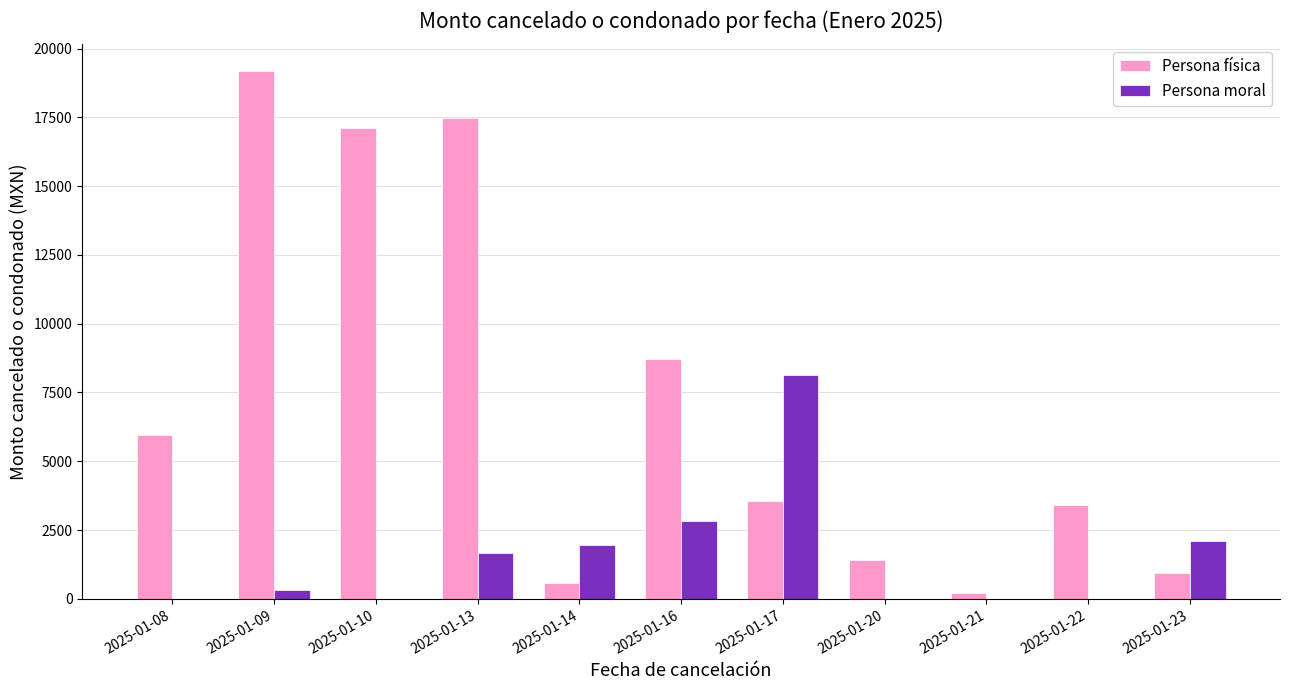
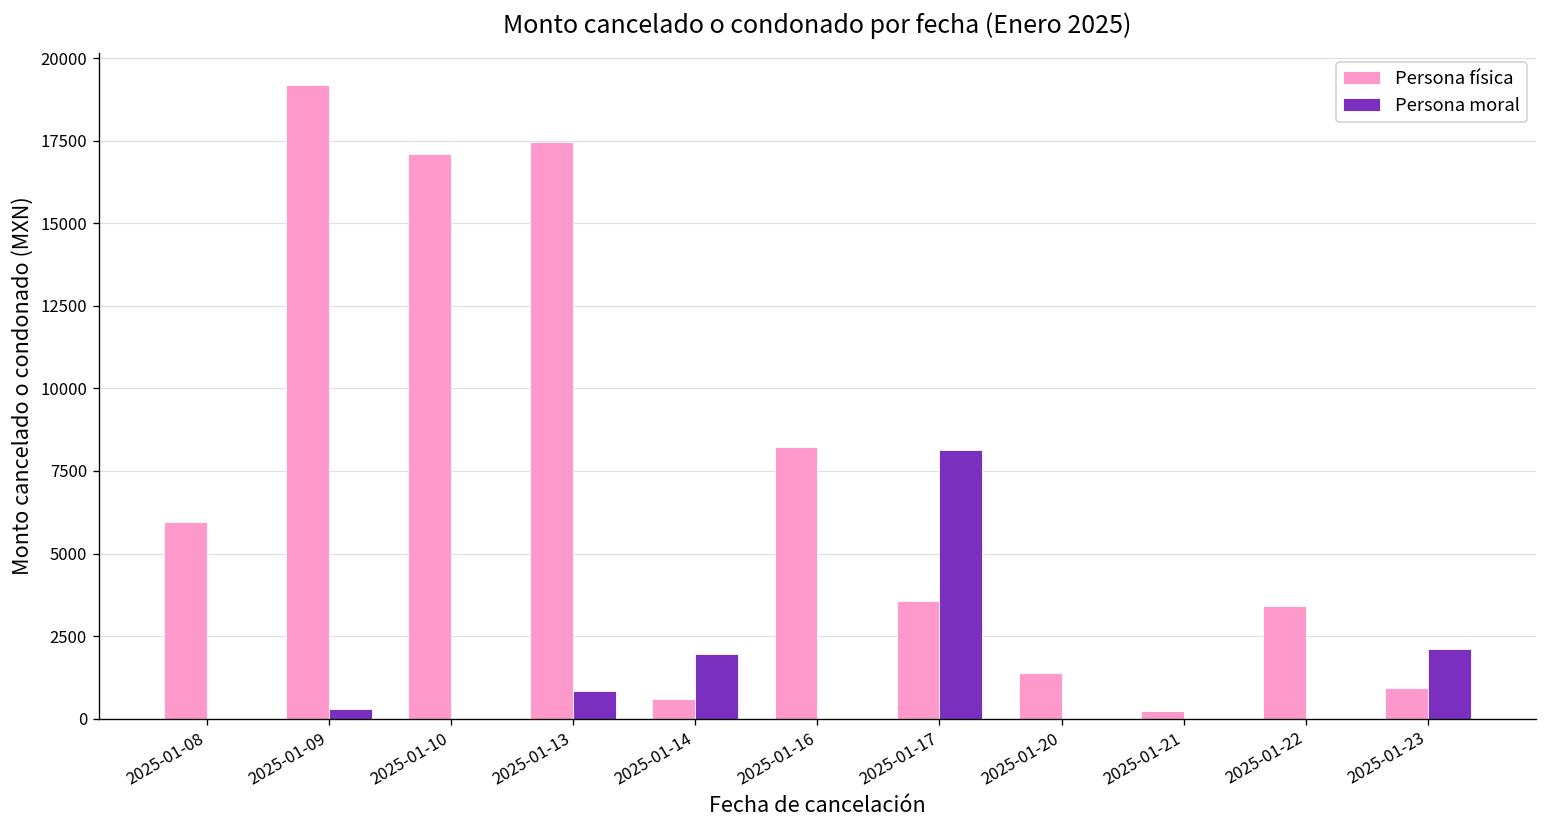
  {
    "Persona física": {
      "2025-01-08": 5900,
      "2025-01-09": 19200,
      "2025-01-10": 17100,
      "2025-01-13": 17500,
      "2025-01-14": 600,
-     "2025-01-16": 8700,
+     "2025-01-16": 8200,
      "2025-01-17": 3600,
      "2025-01-20": 1400,
      "2025-01-21": 200,
      "2025-01-22": 3400,
      "2025-01-23": 900
    },
    "Persona moral": {
      "2025-01-08": 0,
      "2025-01-09": 300,
      "2025-01-10": 0,
-     "2025-01-13": 1700,
+     "2025-01-13": 800,
      "2025-01-14": 2000,
-     "2025-01-16": 2800,
+     "2025-01-16": 0,
      "2025-01-17": 8200,
      "2025-01-20": 0,
      "2025-01-21": 0,
      "2025-01-22": 0,
      "2025-01-23": 2100
    }
  }
